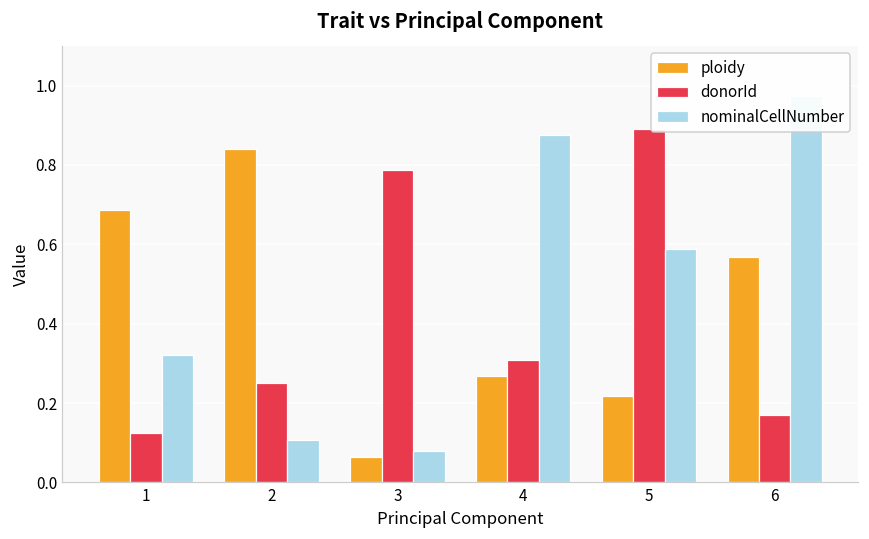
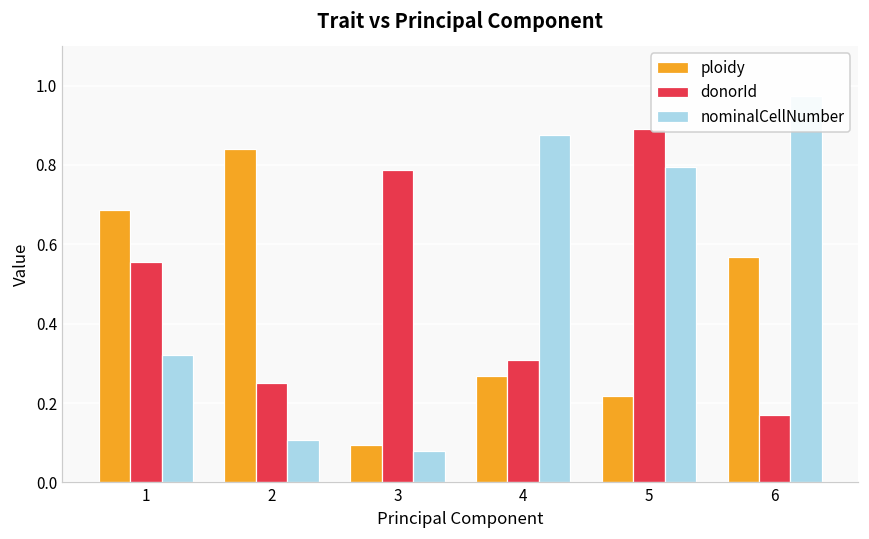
  {
    "ploidy": {
      "1": 0.69,
      "2": 0.84,
-     "3": 0.06,
+     "3": 0.09,
      "4": 0.27,
      "5": 0.22,
      "6": 0.57
    },
    "donorId": {
-     "1": 0.12,
+     "1": 0.56,
      "2": 0.25,
      "3": 0.79,
      "4": 0.31,
      "5": 0.89,
      "6": 0.17
    },
    "nominalCellNumber": {
      "1": 0.32,
      "2": 0.11,
      "3": 0.08,
      "4": 0.87,
-     "5": 0.59
+     "5": 0.79
    }
  }
